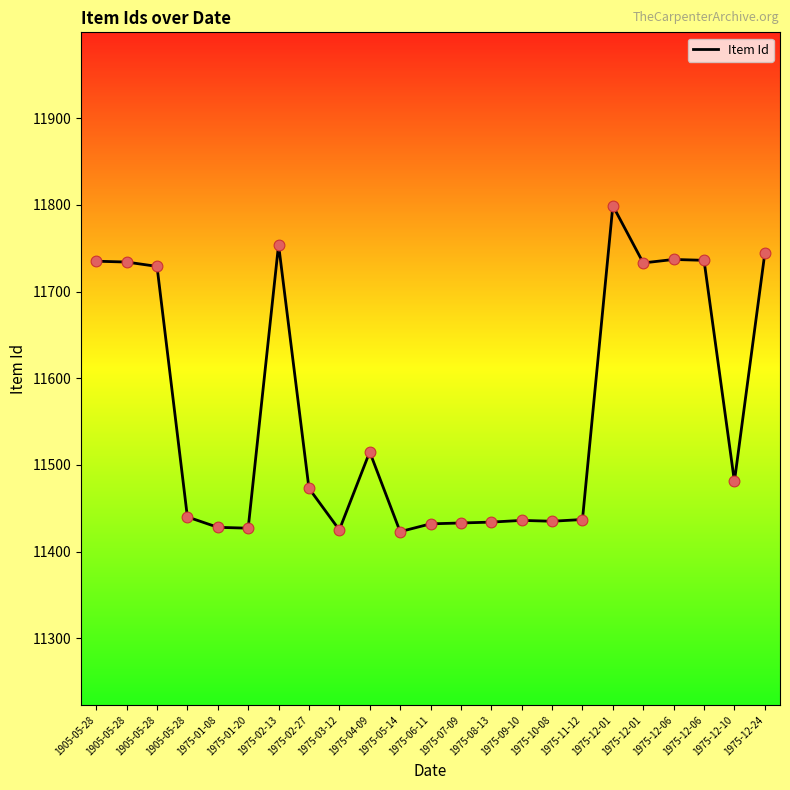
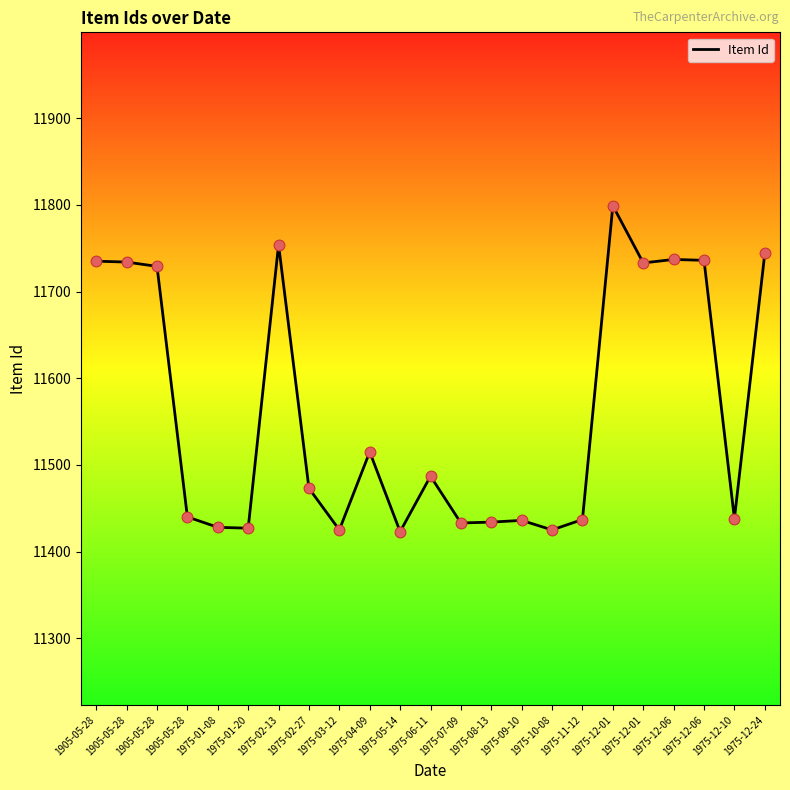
  {
    "1975-01-08": 11430,
    "1975-01-20": 11430,
    "1975-02-13": 11750,
    "1975-02-27": 11470,
    "1975-03-12": 11430,
    "1975-04-09": 11520,
    "1975-05-14": 11420,
-   "1975-06-11": 11430,
+   "1975-06-11": 11490,
    "1975-07-09": 11430,
    "1975-08-13": 11430,
    "1975-09-10": 11440,
-   "1975-10-08": 11440,
+   "1975-10-08": 11430,
    "1975-11-12": 11440,
-   "1975-12-10": 11480,
+   "1975-12-10": 11440,
    "1975-12-24": 11740
  }
